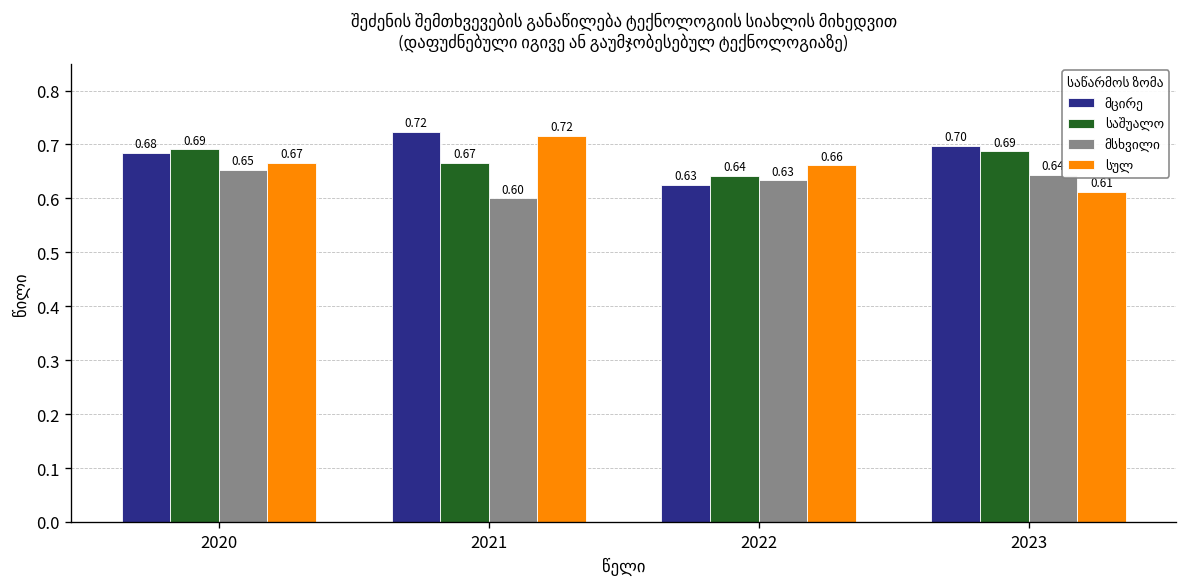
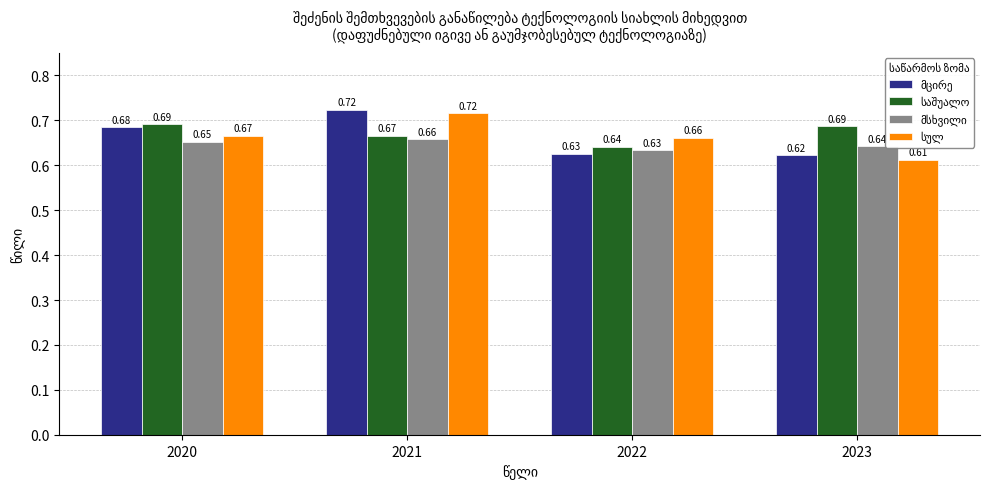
  {
    "მცირე": {
      "2020": 0.68,
      "2021": 0.72,
      "2022": 0.63,
-     "2023": 0.70
+     "2023": 0.62
    },
    "საშუალო": {
      "2020": 0.69,
      "2021": 0.67,
      "2022": 0.64,
      "2023": 0.69
    },
    "მსხვილი": {
      "2020": 0.65,
-     "2021": 0.60,
+     "2021": 0.66,
      "2022": 0.63
    },
    "სულ": {
      "2020": 0.67,
      "2021": 0.72,
      "2022": 0.66
    }
  }
